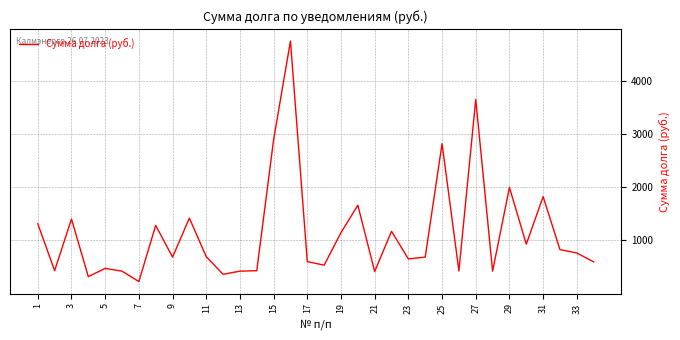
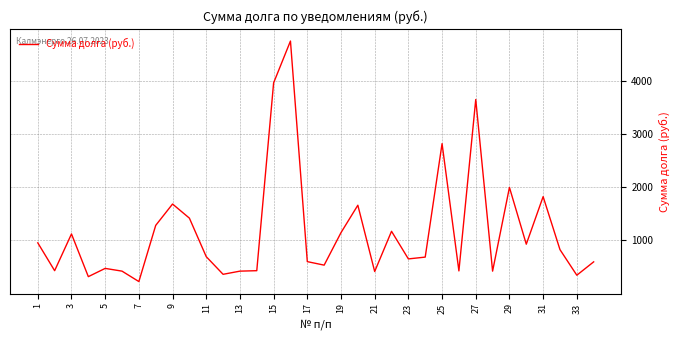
  {
-   "1": 1300,
-   "3": 1400,
+   "1": 1000,
+   "3": 1100,
    "5": 500,
    "7": 200,
-   "9": 700,
+   "9": 1700,
    "11": 700,
    "13": 400,
-   "15": 2900,
+   "15": 4000,
    "17": 600,
    "19": 1100,
    "21": 400,
    "23": 700,
    "25": 2800,
    "27": 3600,
    "29": 2000,
    "31": 1800,
-   "33": 800
+   "33": 300
  }
